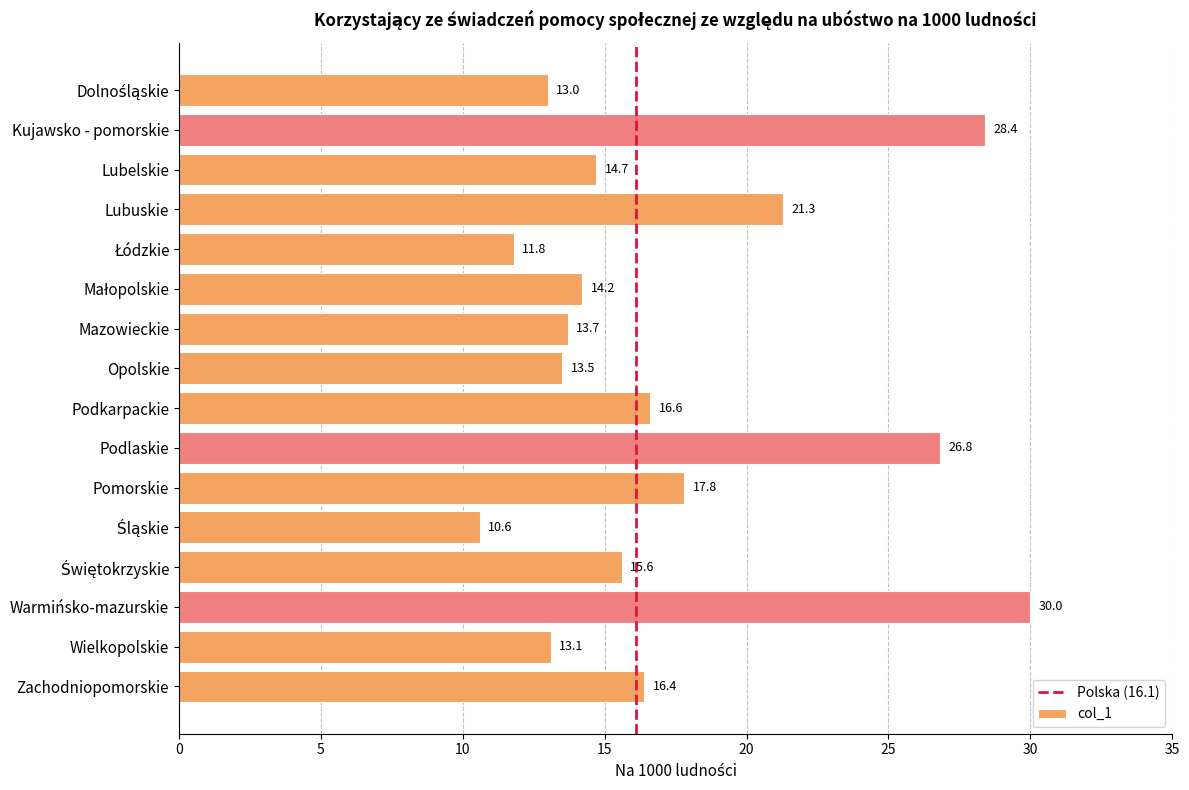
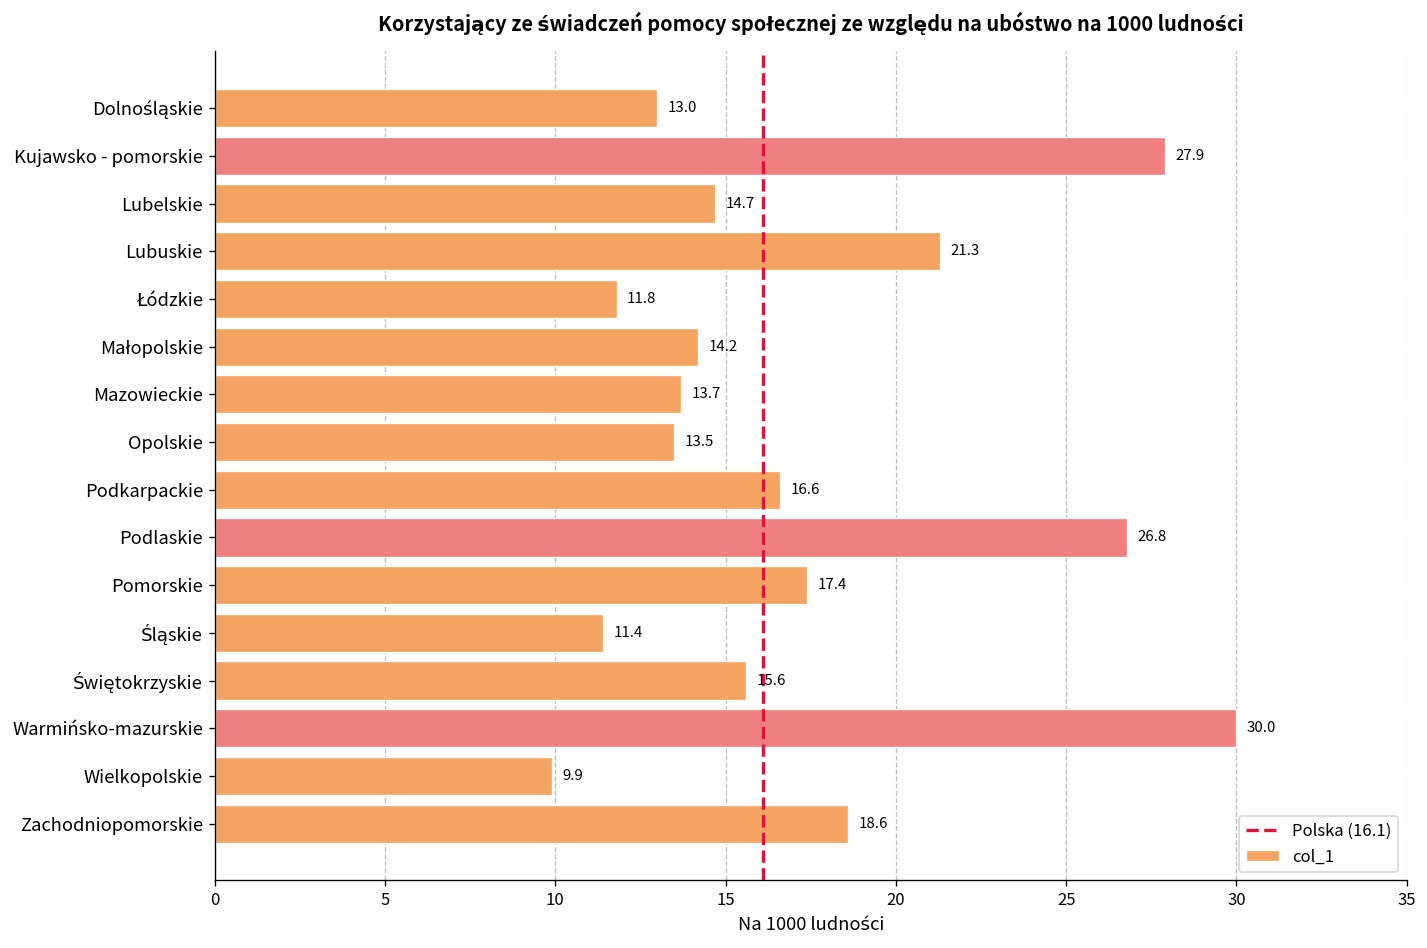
  {
    "Dolnośląskie": 13.0,
-   "Kujawsko - pomorskie": 28.4,
+   "Kujawsko - pomorskie": 27.9,
    "Lubelskie": 14.7,
    "Lubuskie": 21.3,
    "Łódzkie": 11.8,
    "Małopolskie": 14.2,
    "Mazowieckie": 13.7,
    "Opolskie": 13.5,
    "Podkarpackie": 16.6,
    "Podlaskie": 26.8,
-   "Pomorskie": 17.8,
-   "Śląskie": 10.6,
+   "Pomorskie": 17.4,
+   "Śląskie": 11.4,
    "Świętokrzyskie": 15.6,
    "Warmińsko-mazurskie": 30.0,
-   "Wielkopolskie": 13.1,
-   "Zachodniopomorskie": 16.4
+   "Wielkopolskie": 9.9,
+   "Zachodniopomorskie": 18.6
  }
